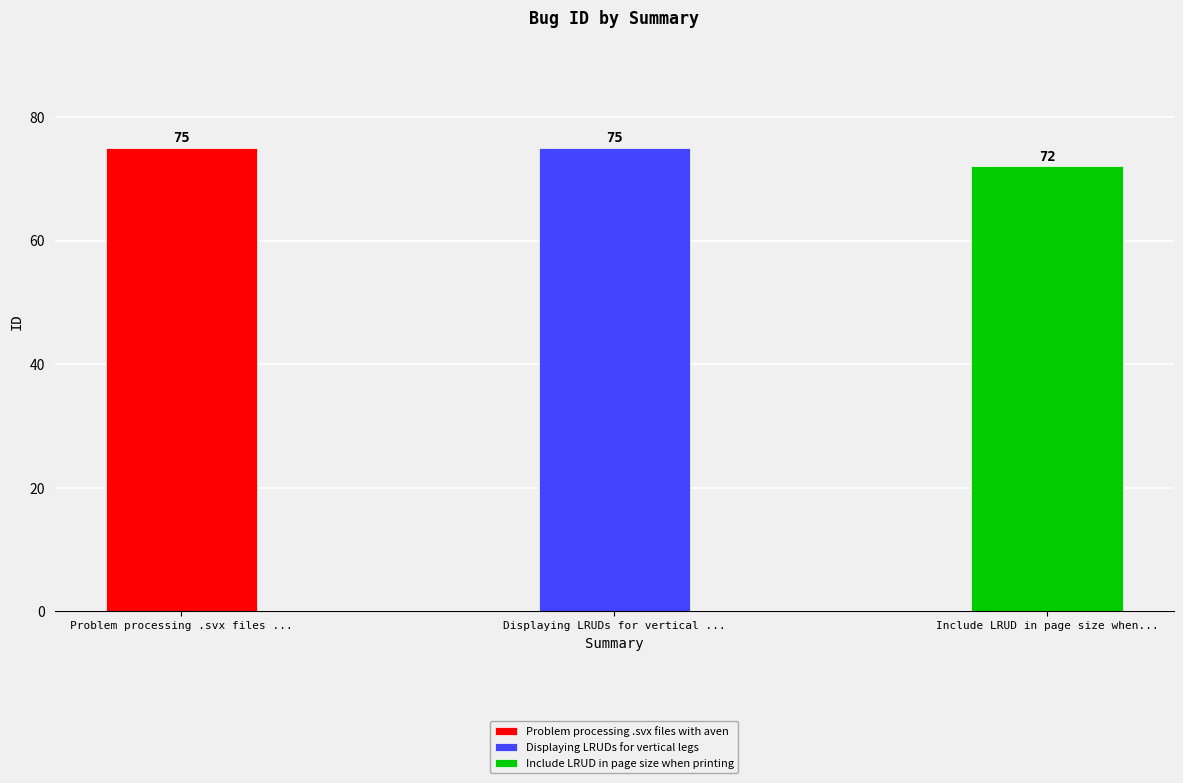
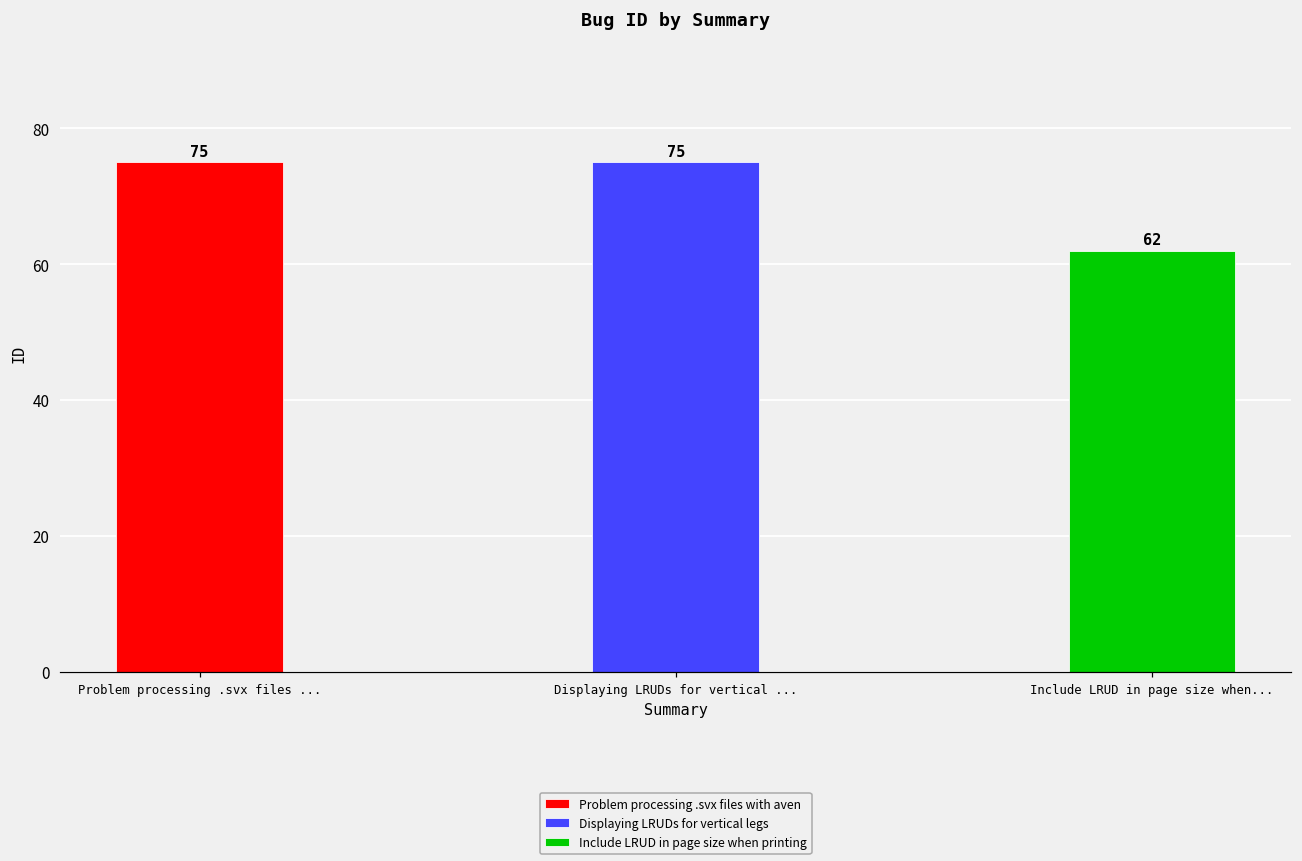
  {
    "Problem processing .svx files ...": 75,
    "Displaying LRUDs for vertical ...": 75,
-   "Include LRUD in page size when...": 72
+   "Include LRUD in page size when...": 62
  }
